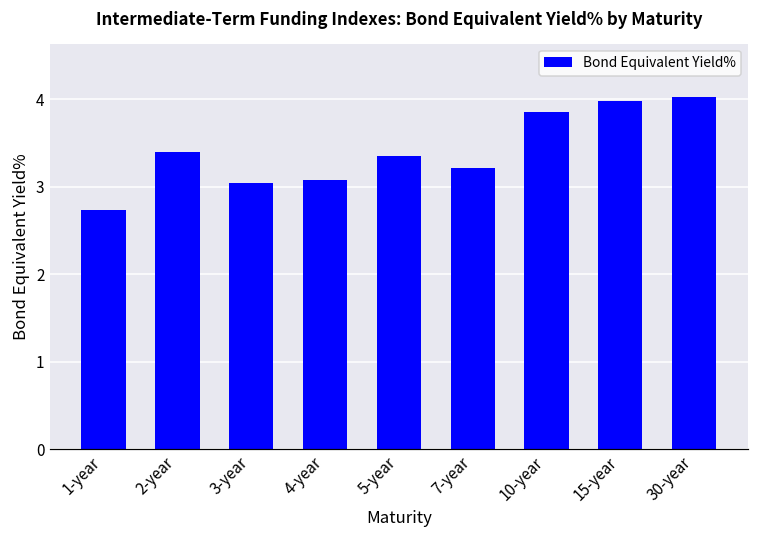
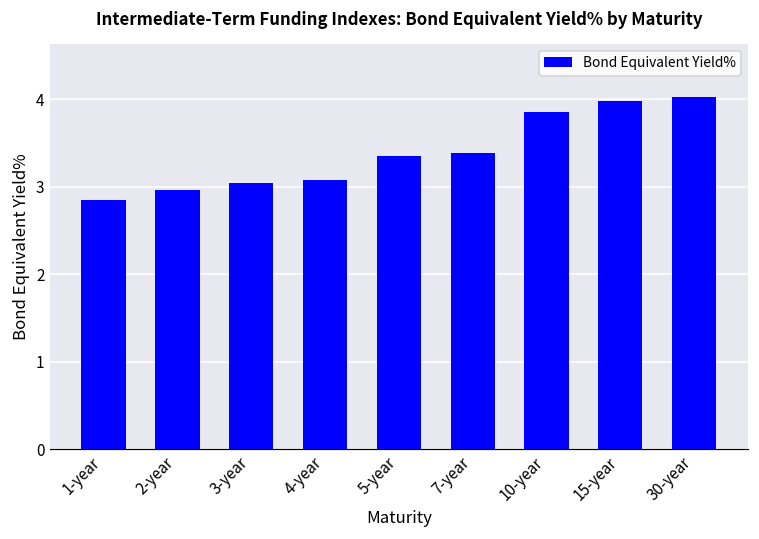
  {
-   "1-year": 2.7,
-   "2-year": 3.4,
+   "1-year": 2.9,
+   "2-year": 3.0,
    "3-year": 3.0,
    "4-year": 3.1,
    "5-year": 3.3,
-   "7-year": 3.2,
+   "7-year": 3.4,
    "10-year": 3.9,
    "15-year": 4.0,
    "30-year": 4.0
  }
